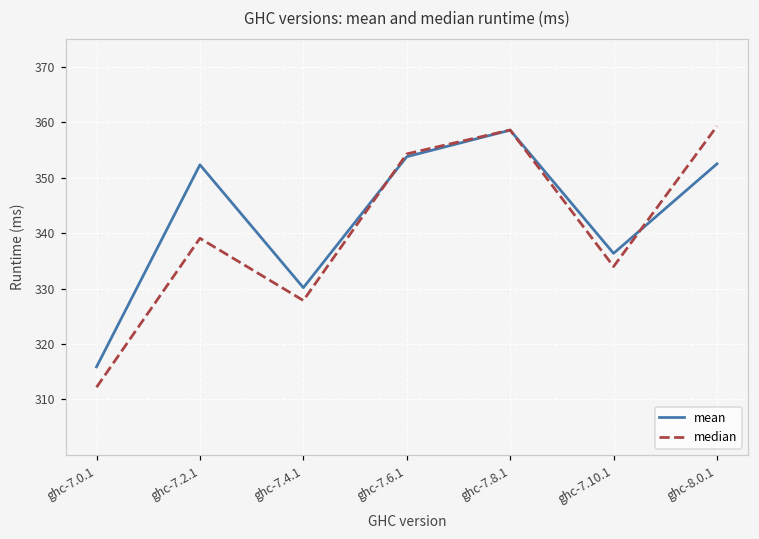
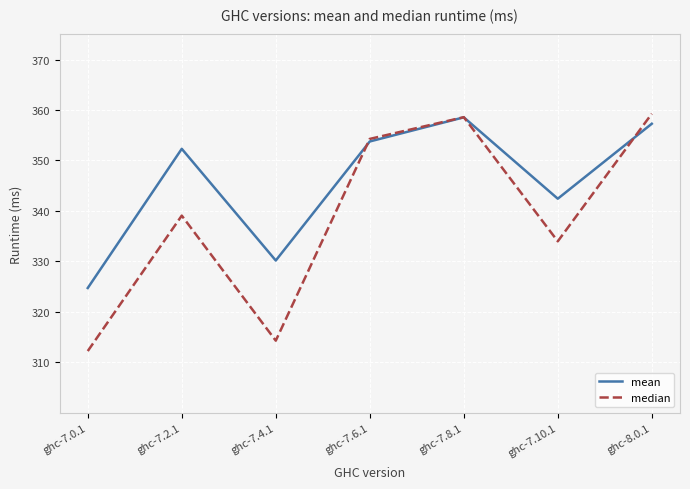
  {
    "mean": {
-     "ghc-7.0.1": 316,
+     "ghc-7.0.1": 325,
      "ghc-7.2.1": 352,
      "ghc-7.4.1": 330,
      "ghc-7.6.1": 354,
-     "ghc-7.10.1": 336,
-     "ghc-8.0.1": 352
+     "ghc-7.10.1": 342,
+     "ghc-8.0.1": 357
    },
    "median": {
      "ghc-7.0.1": 312,
      "ghc-7.2.1": 339,
-     "ghc-7.4.1": 328,
+     "ghc-7.4.1": 314,
      "ghc-7.6.1": 354,
      "ghc-7.10.1": 334,
      "ghc-8.0.1": 359
    }
  }
